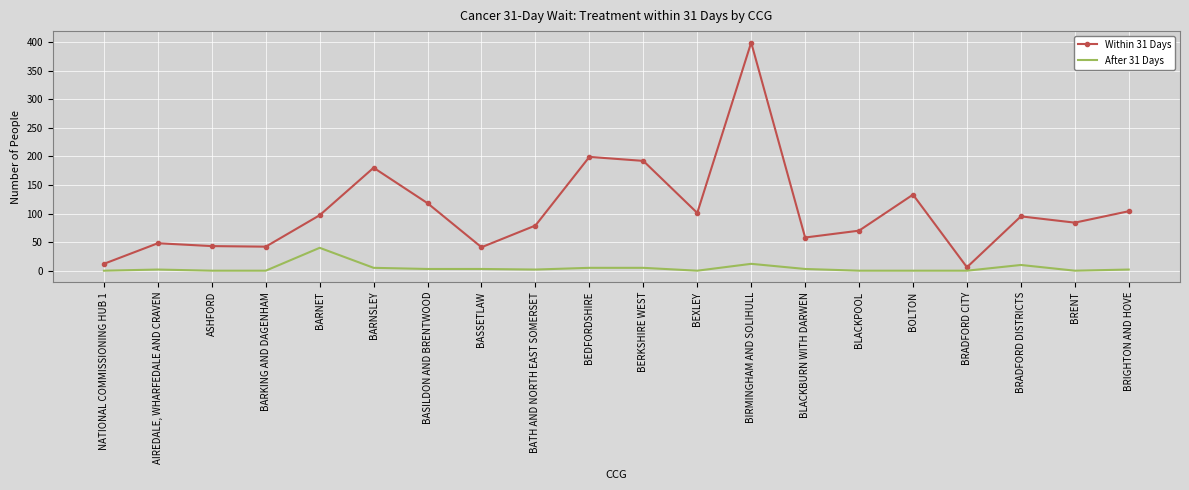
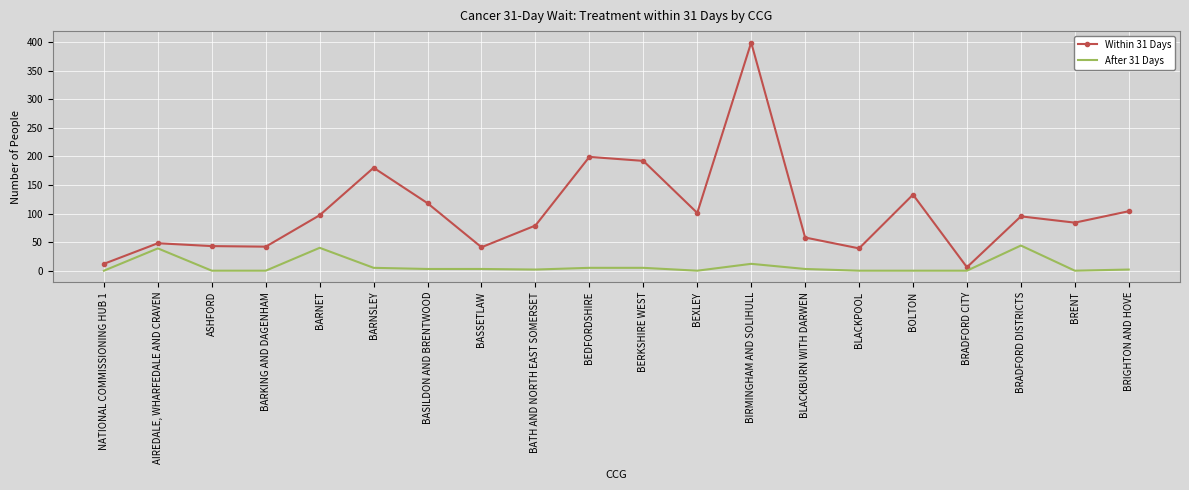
  {
    "Within 31 Days": {
      "NATIONAL COMMISSIONING HUB 1": 10,
      "AIREDALE, WHARFEDALE AND CRAVEN": 50,
      "ASHFORD": 40,
      "BARKING AND DAGENHAM": 40,
      "BARNET": 100,
      "BARNSLEY": 180,
      "BASILDON AND BRENTWOOD": 120,
      "BASSETLAW": 40,
      "BATH AND NORTH EAST SOMERSET": 80,
      "BEDFORDSHIRE": 200,
      "BERKSHIRE WEST": 190,
      "BEXLEY": 100,
      "BIRMINGHAM AND SOLIHULL": 400,
      "BLACKBURN WITH DARWEN": 60,
-     "BLACKPOOL": 70,
+     "BLACKPOOL": 40,
      "BOLTON": 130,
      "BRADFORD CITY": 10,
      "BRADFORD DISTRICTS": 100,
      "BRENT": 80,
      "BRIGHTON AND HOVE": 100
    },
    "After 31 Days": {
      "NATIONAL COMMISSIONING HUB 1": 0,
-     "AIREDALE, WHARFEDALE AND CRAVEN": 0,
+     "AIREDALE, WHARFEDALE AND CRAVEN": 40,
      "ASHFORD": 0,
      "BARKING AND DAGENHAM": 0,
      "BARNET": 40,
      "BARNSLEY": 10,
      "BASILDON AND BRENTWOOD": 0,
      "BASSETLAW": 0,
      "BATH AND NORTH EAST SOMERSET": 0,
      "BEDFORDSHIRE": 10,
      "BERKSHIRE WEST": 10,
      "BEXLEY": 0,
      "BIRMINGHAM AND SOLIHULL": 10,
      "BLACKBURN WITH DARWEN": 0,
      "BLACKPOOL": 0,
      "BOLTON": 0,
      "BRADFORD CITY": 0,
-     "BRADFORD DISTRICTS": 10,
+     "BRADFORD DISTRICTS": 40,
      "BRENT": 0,
      "BRIGHTON AND HOVE": 0
    }
  }
